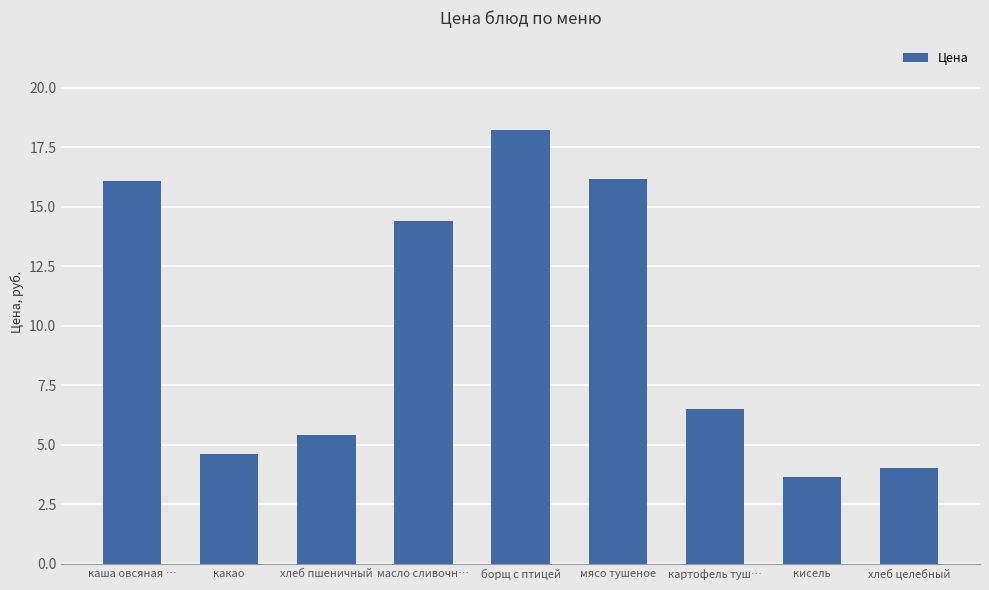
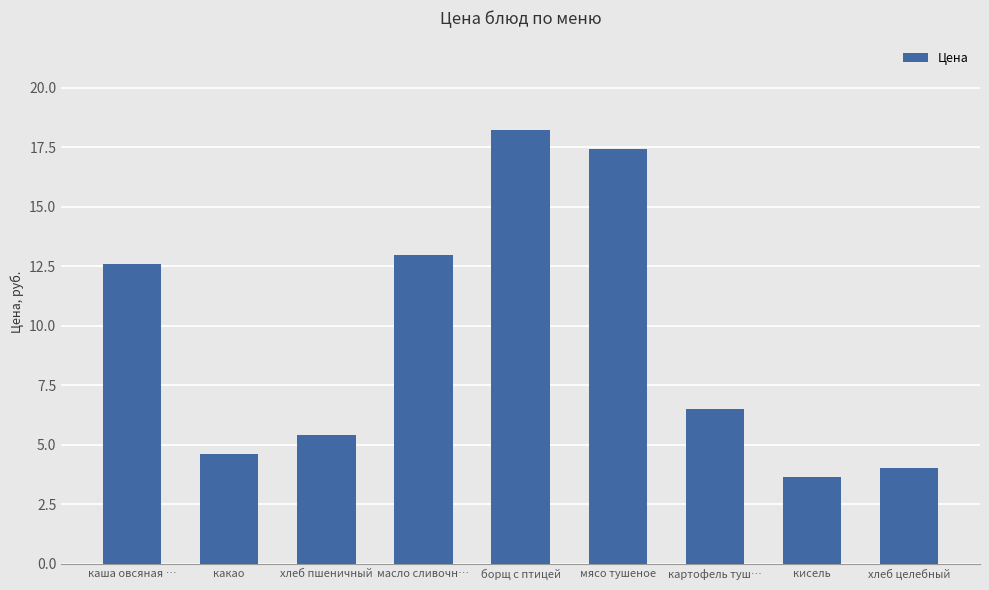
  {
-   "каша овсяная …": 16.1,
+   "каша овсяная …": 12.6,
    "какао": 4.6,
    "хлеб пшеничный": 5.4,
-   "масло сливочн…": 14.4,
+   "масло сливочн…": 13.0,
    "борщ с птицей": 18.2,
-   "мясо тушеное": 16.2,
+   "мясо тушеное": 17.4,
    "картофель туш…": 6.5,
    "кисель": 3.7,
    "хлеб целебный": 4.0
  }
